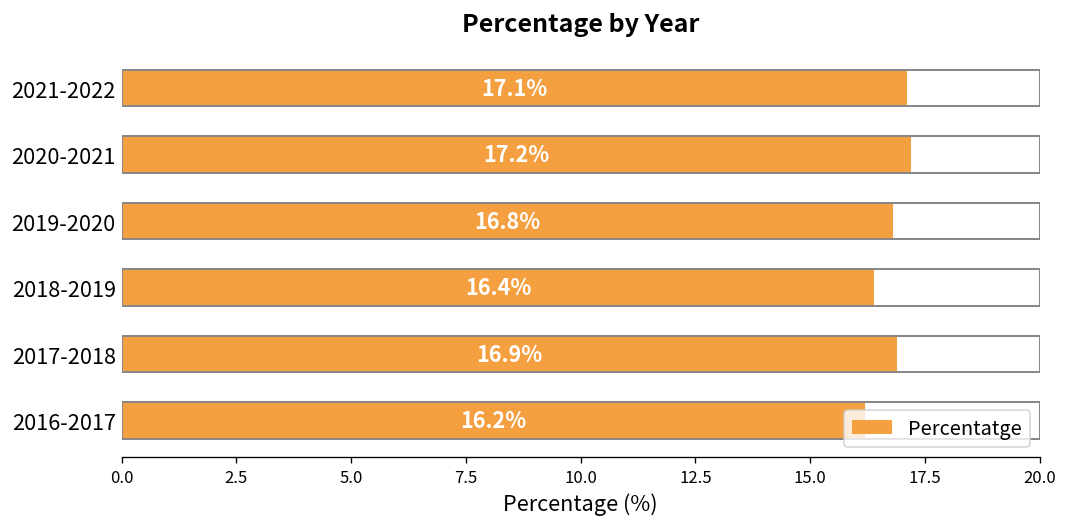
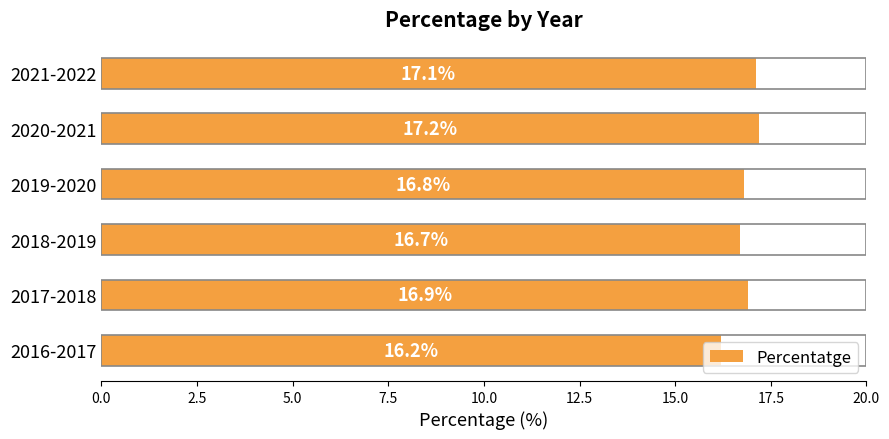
  {
    "2021-2022": "17.1%",
    "2020-2021": "17.2%",
    "2019-2020": "16.8%",
-   "2018-2019": "16.4%",
+   "2018-2019": "16.7%",
    "2017-2018": "16.9%"
  }
